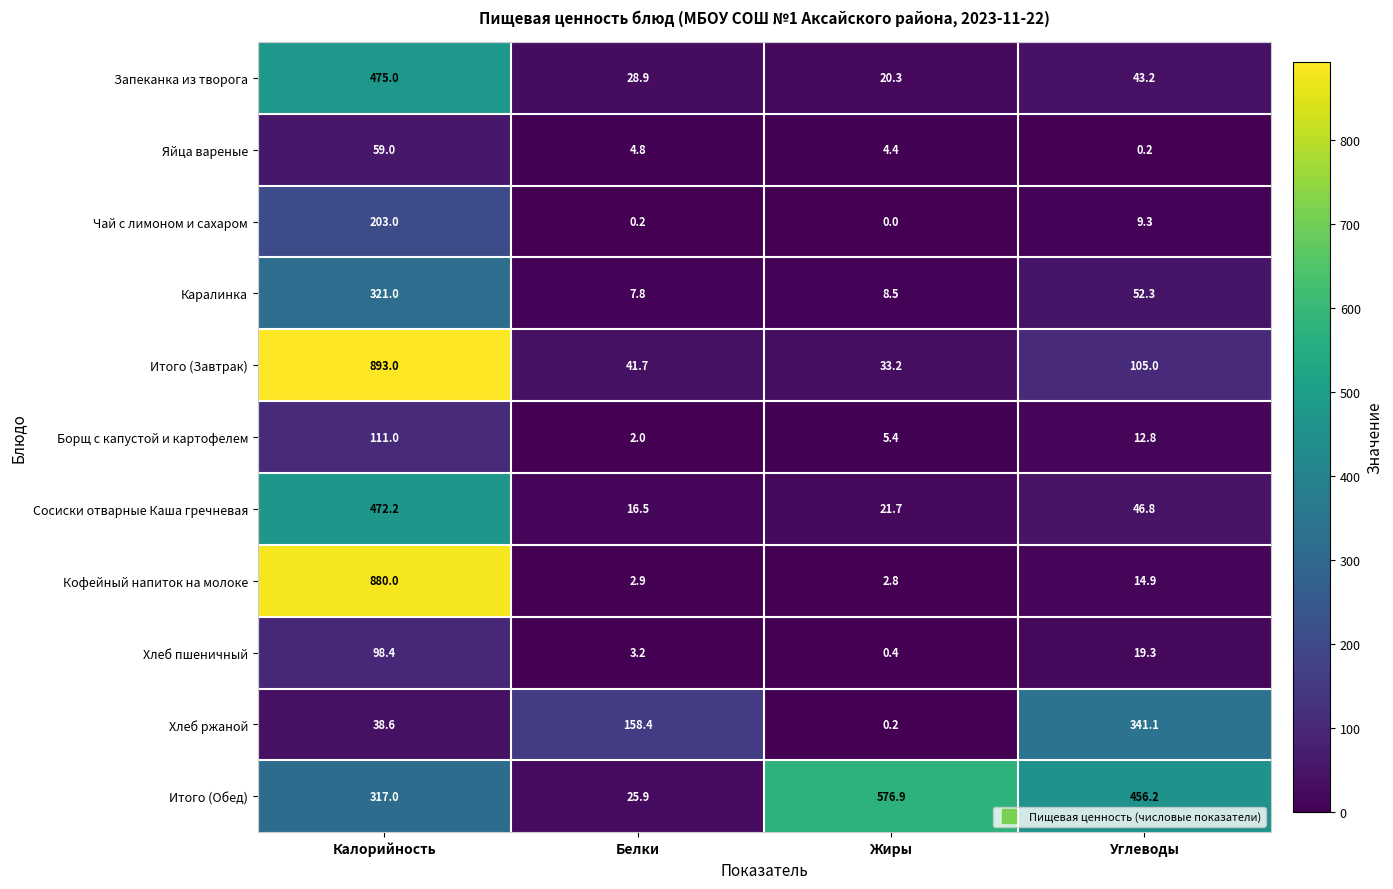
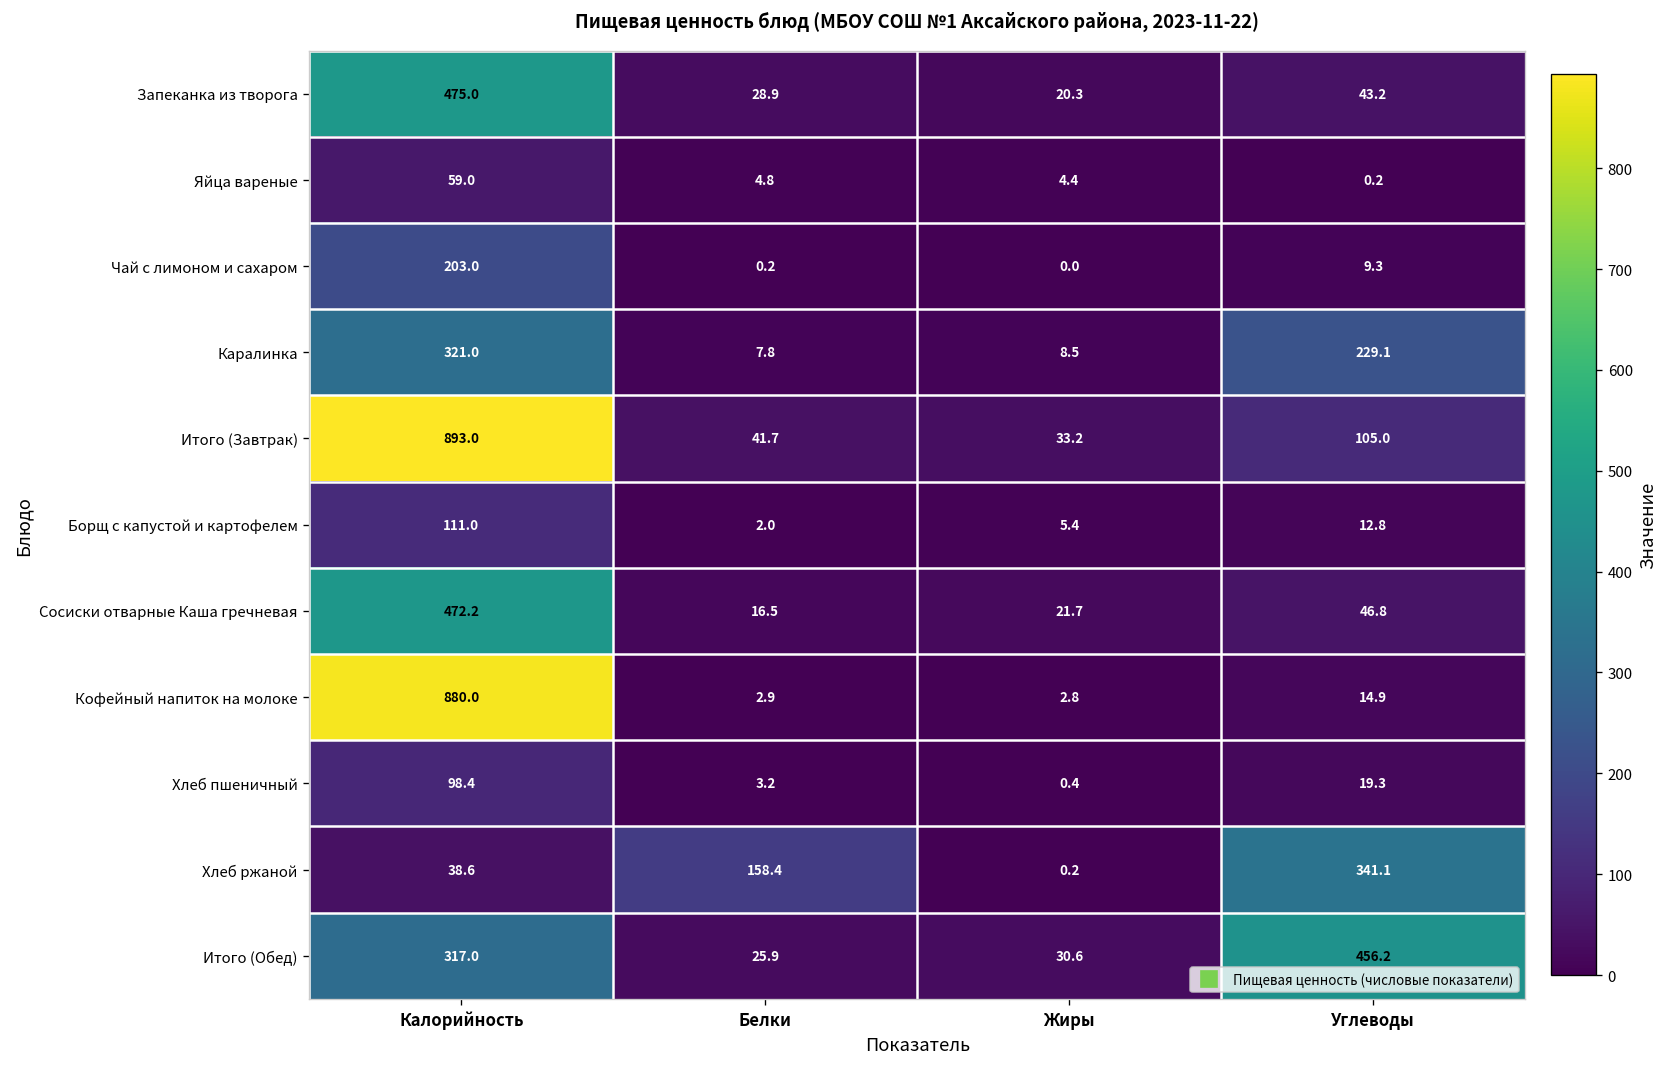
  {
    "Запеканка из творога": {
      "Калорийность": 475.0,
      "Белки": 28.9,
      "Жиры": 20.3,
      "Углеводы": 43.2
    },
    "Яйца вареные": {
      "Калорийность": 59.0,
      "Белки": 4.8,
      "Жиры": 4.4,
      "Углеводы": 0.2
    },
    "Чай с лимоном и сахаром": {
      "Калорийность": 203.0,
      "Белки": 0.2,
      "Жиры": 0.0,
      "Углеводы": 9.3
    },
    "Каралинка": {
      "Калорийность": 321.0,
      "Белки": 7.8,
      "Жиры": 8.5,
-     "Углеводы": 52.3
+     "Углеводы": 229.1
    },
    "Итого (Завтрак)": {
      "Калорийность": 893.0,
      "Белки": 41.7,
      "Жиры": 33.2,
      "Углеводы": 105.0
    },
    "Борщ с капустой и картофелем": {
      "Калорийность": 111.0,
      "Белки": 2.0,
      "Жиры": 5.4,
      "Углеводы": 12.8
    },
    "Сосиски отварные Каша гречневая": {
      "Калорийность": 472.2,
      "Белки": 16.5,
      "Жиры": 21.7,
      "Углеводы": 46.8
    },
    "Кофейный напиток на молоке": {
      "Калорийность": 880.0,
      "Белки": 2.9,
      "Жиры": 2.8,
      "Углеводы": 14.9
    },
    "Хлеб пшеничный": {
      "Калорийность": 98.4,
      "Белки": 3.2,
      "Жиры": 0.4,
      "Углеводы": 19.3
    },
    "Хлеб ржаной": {
      "Калорийность": 38.6,
      "Белки": 158.4,
      "Жиры": 0.2,
      "Углеводы": 341.1
    },
    "Итого (Обед)": {
      "Калорийность": 317.0,
      "Белки": 25.9,
-     "Жиры": 576.9,
+     "Жиры": 30.6,
      "Углеводы": 456.2
    }
  }
